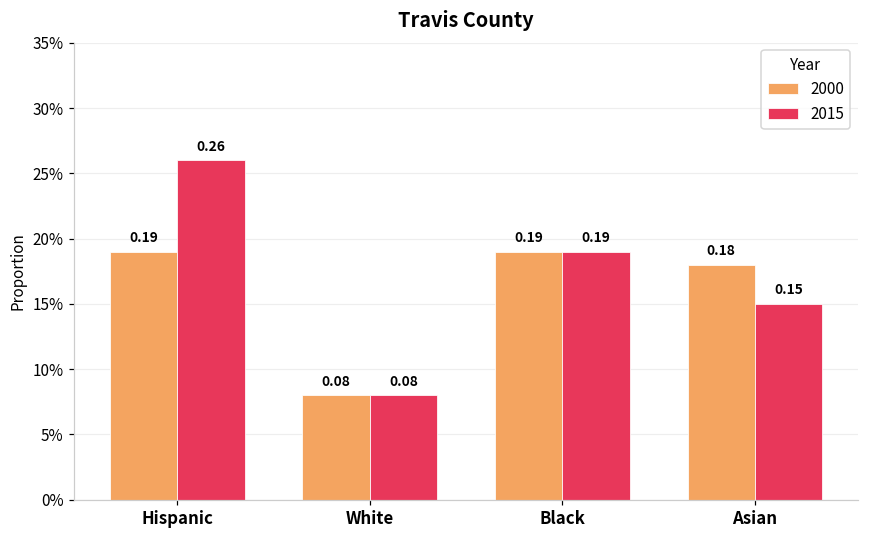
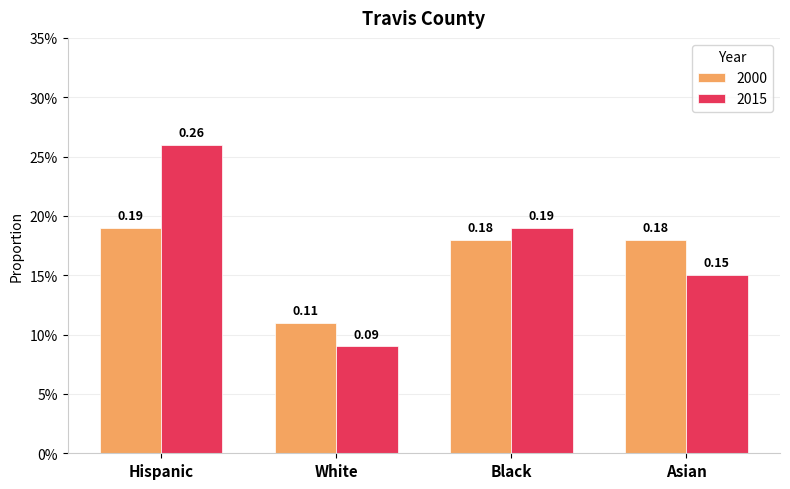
  {
    "2000": {
      "Hispanic": 0.19,
-     "White": 0.08,
-     "Black": 0.19,
+     "White": 0.11,
+     "Black": 0.18,
      "Asian": 0.18
    },
    "2015": {
      "Hispanic": 0.26,
-     "White": 0.08,
+     "White": 0.09,
      "Black": 0.19,
      "Asian": 0.15
    }
  }
